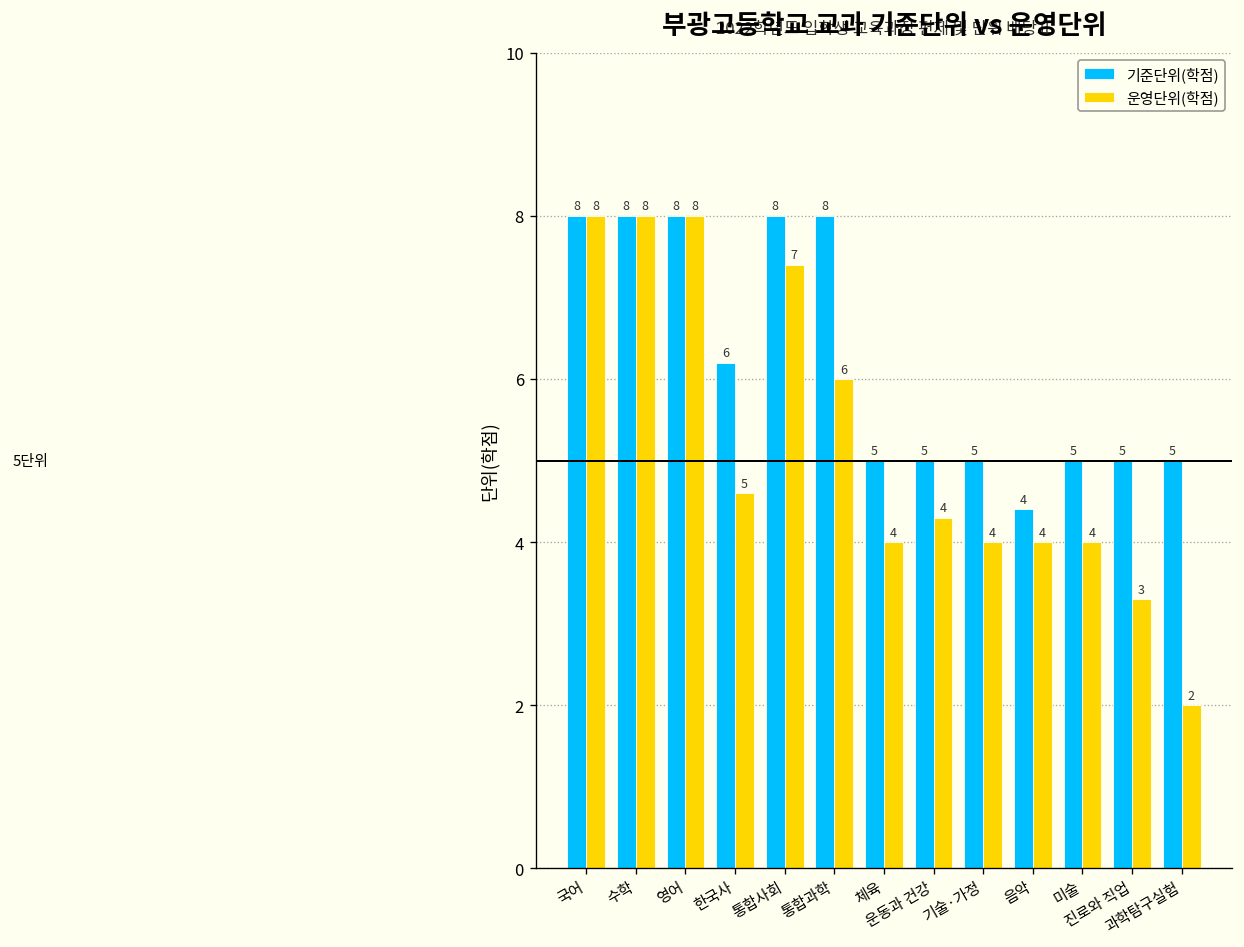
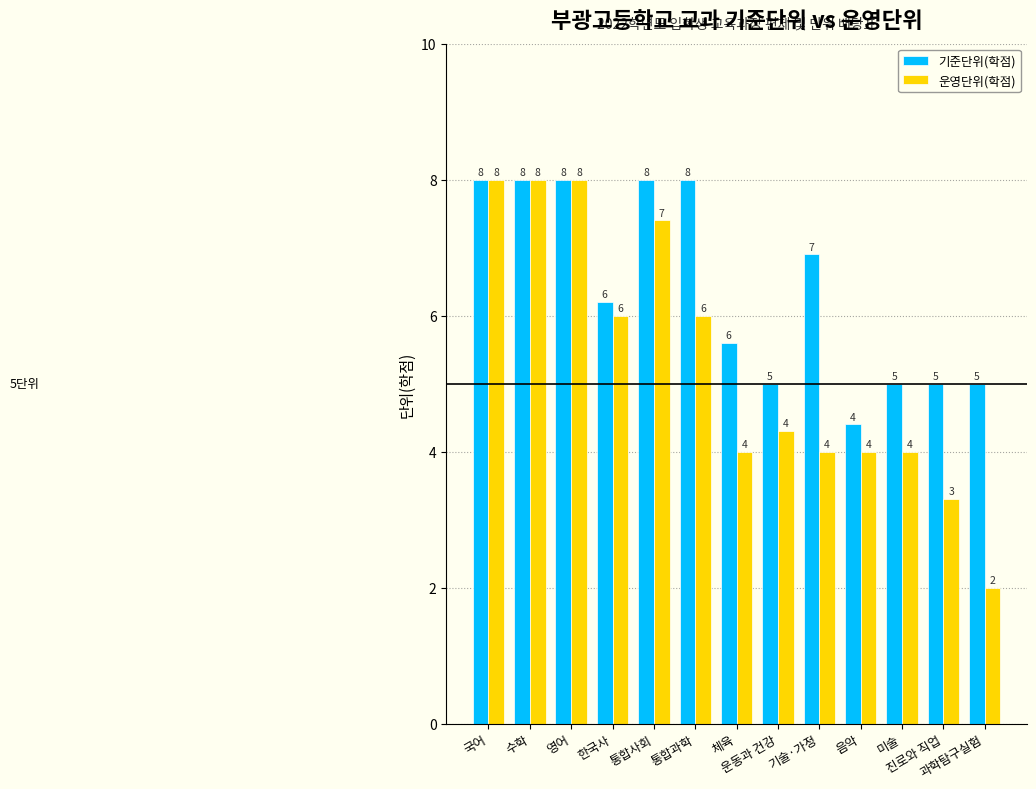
  {
    "기준단위(학점)": {
      "국어": 8,
      "수학": 8,
      "영어": 8,
      "한국사": 6,
      "통합사회": 8,
      "통합과학": 8,
-     "체육": 5,
+     "체육": 6,
      "운동과 건강": 5,
-     "기술·가정": 5,
+     "기술·가정": 7,
      "음악": 4,
      "미술": 5,
      "진로와 직업": 5,
      "과학탐구실험": 5
    },
    "운영단위(학점)": {
      "국어": 8,
      "수학": 8,
      "영어": 8,
-     "한국사": 5,
+     "한국사": 6,
      "통합사회": 7,
      "통합과학": 6,
      "체육": 4,
      "운동과 건강": 4,
      "기술·가정": 4,
      "음악": 4,
      "미술": 4,
      "진로와 직업": 3,
      "과학탐구실험": 2
    }
  }
